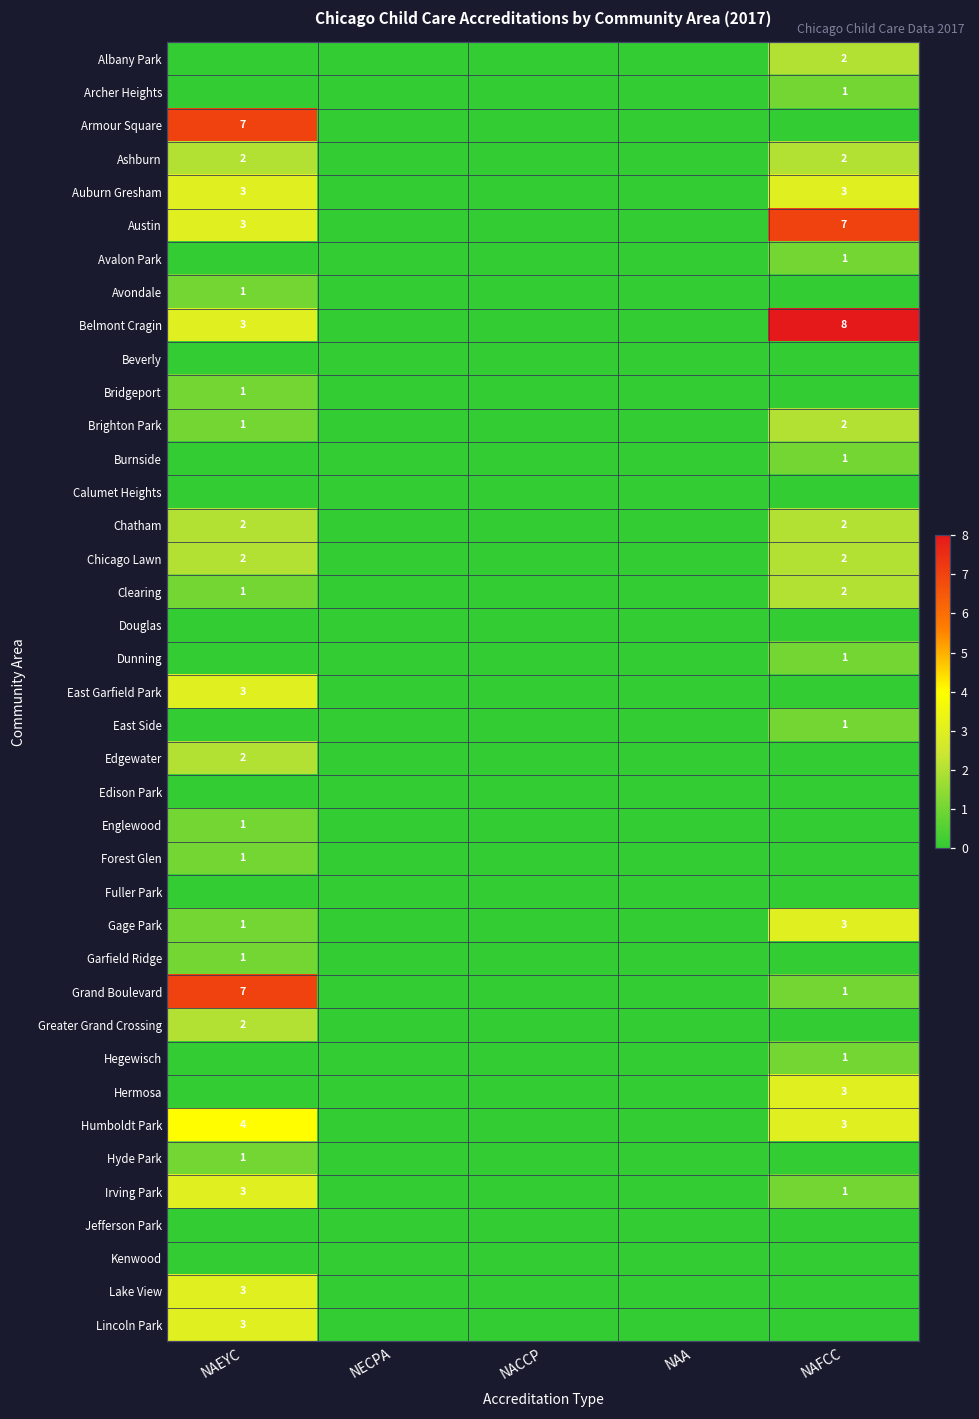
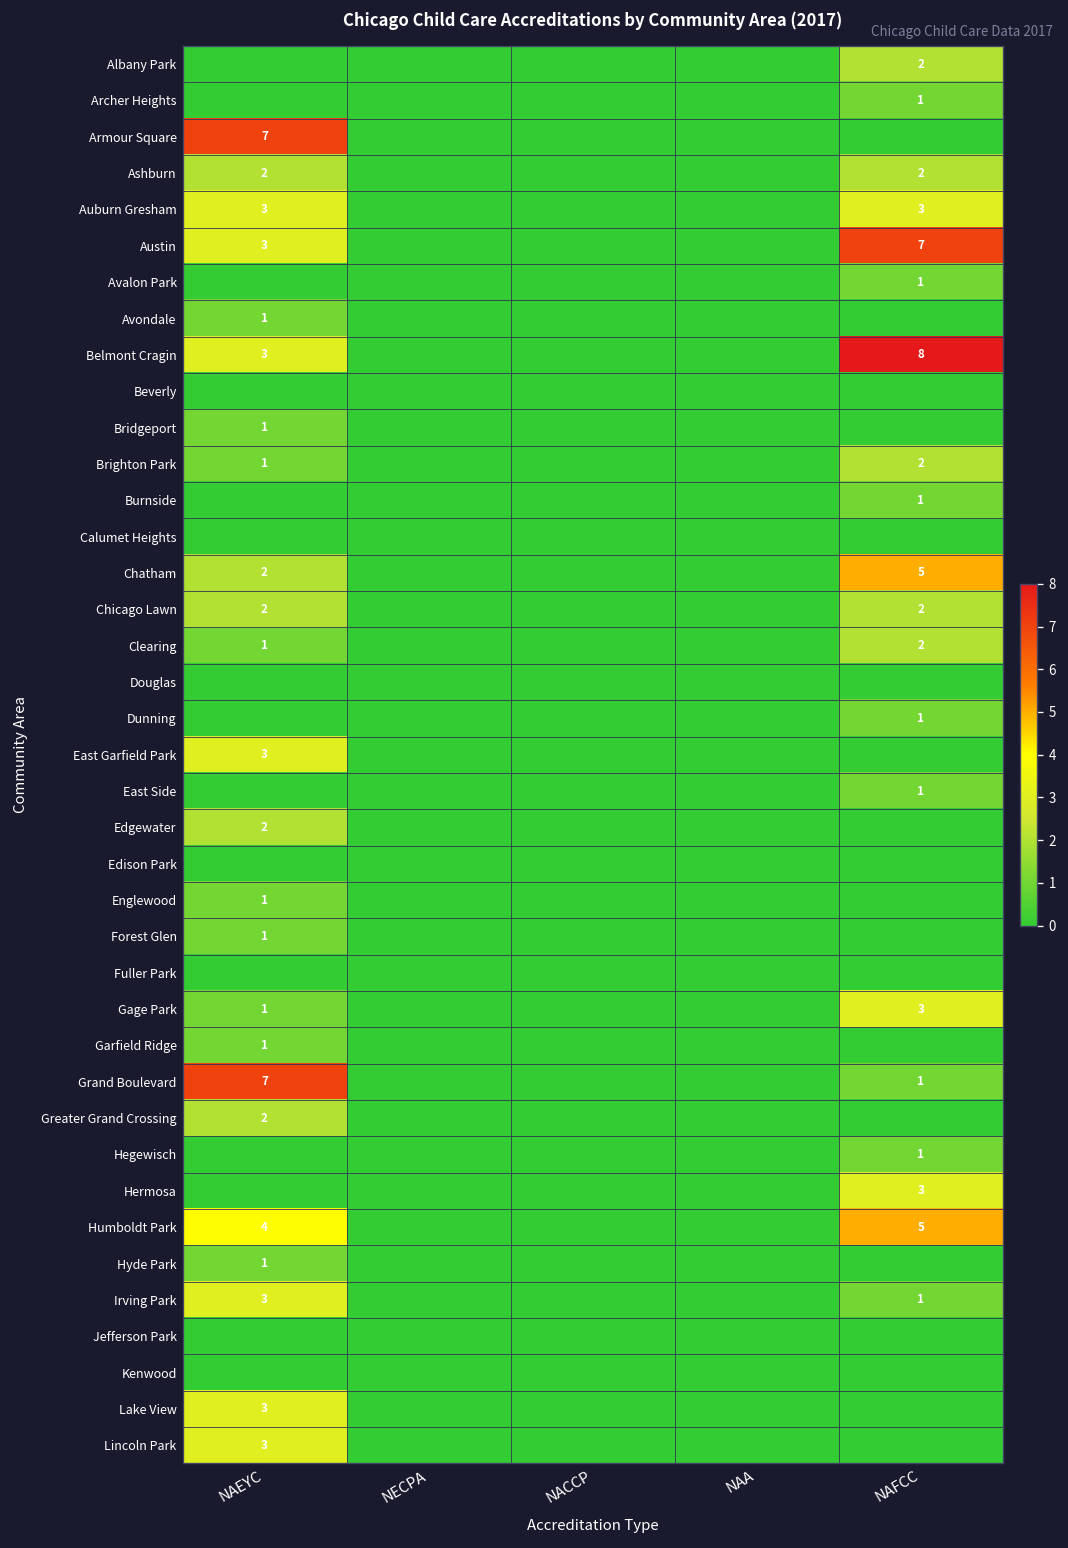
  {
    "Albany Park": {
      "NAFCC": 2
    },
    "Archer Heights": {
      "NAFCC": 1
    },
    "Armour Square": {
      "NAEYC": 7
    },
    "Ashburn": {
      "NAEYC": 2,
      "NAFCC": 2
    },
    "Auburn Gresham": {
      "NAEYC": 3,
      "NAFCC": 3
    },
    "Austin": {
      "NAEYC": 3,
      "NAFCC": 7
    },
    "Avalon Park": {
      "NAFCC": 1
    },
    "Avondale": {
      "NAEYC": 1
    },
    "Belmont Cragin": {
      "NAEYC": 3,
      "NAFCC": 8
    },
    "Bridgeport": {
      "NAEYC": 1
    },
    "Brighton Park": {
      "NAEYC": 1,
      "NAFCC": 2
    },
    "Burnside": {
      "NAFCC": 1
    },
    "Chatham": {
      "NAEYC": 2,
-     "NAFCC": 2
+     "NAFCC": 5
    },
    "Chicago Lawn": {
      "NAEYC": 2,
      "NAFCC": 2
    },
    "Clearing": {
      "NAEYC": 1,
      "NAFCC": 2
    },
    "Dunning": {
      "NAFCC": 1
    },
    "East Garfield Park": {
      "NAEYC": 3
    },
    "East Side": {
      "NAFCC": 1
    },
    "Edgewater": {
      "NAEYC": 2
    },
    "Englewood": {
      "NAEYC": 1
    },
    "Forest Glen": {
      "NAEYC": 1
    },
    "Gage Park": {
      "NAEYC": 1,
      "NAFCC": 3
    },
    "Garfield Ridge": {
      "NAEYC": 1
    },
    "Grand Boulevard": {
      "NAEYC": 7,
      "NAFCC": 1
    },
    "Greater Grand Crossing": {
      "NAEYC": 2
    },
    "Hegewisch": {
      "NAFCC": 1
    },
    "Hermosa": {
      "NAFCC": 3
    },
    "Humboldt Park": {
      "NAEYC": 4,
-     "NAFCC": 3
+     "NAFCC": 5
    },
    "Hyde Park": {
      "NAEYC": 1
    },
    "Irving Park": {
      "NAEYC": 3,
      "NAFCC": 1
    },
    "Lake View": {
      "NAEYC": 3
    },
    "Lincoln Park": {
      "NAEYC": 3
    }
  }
